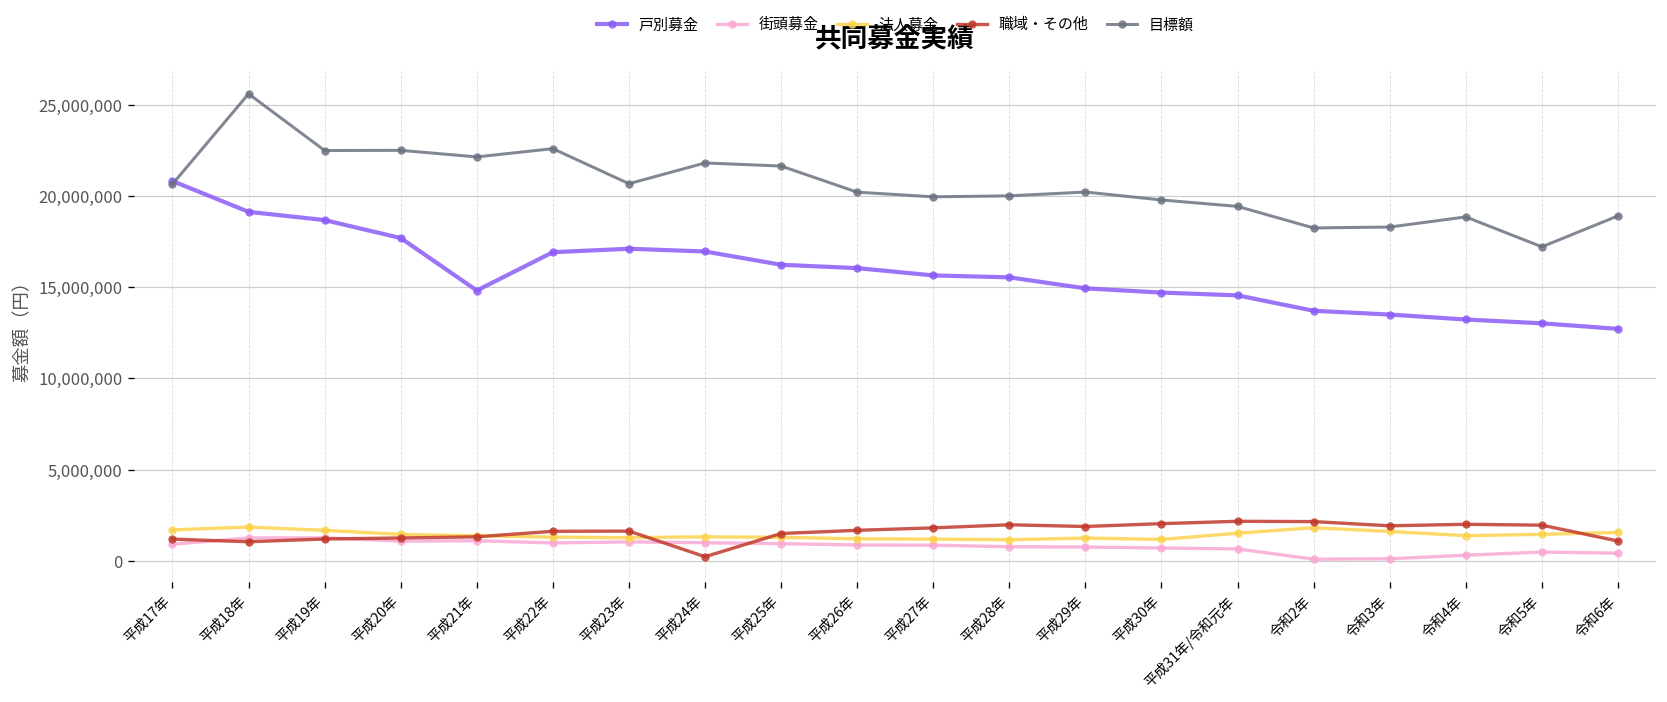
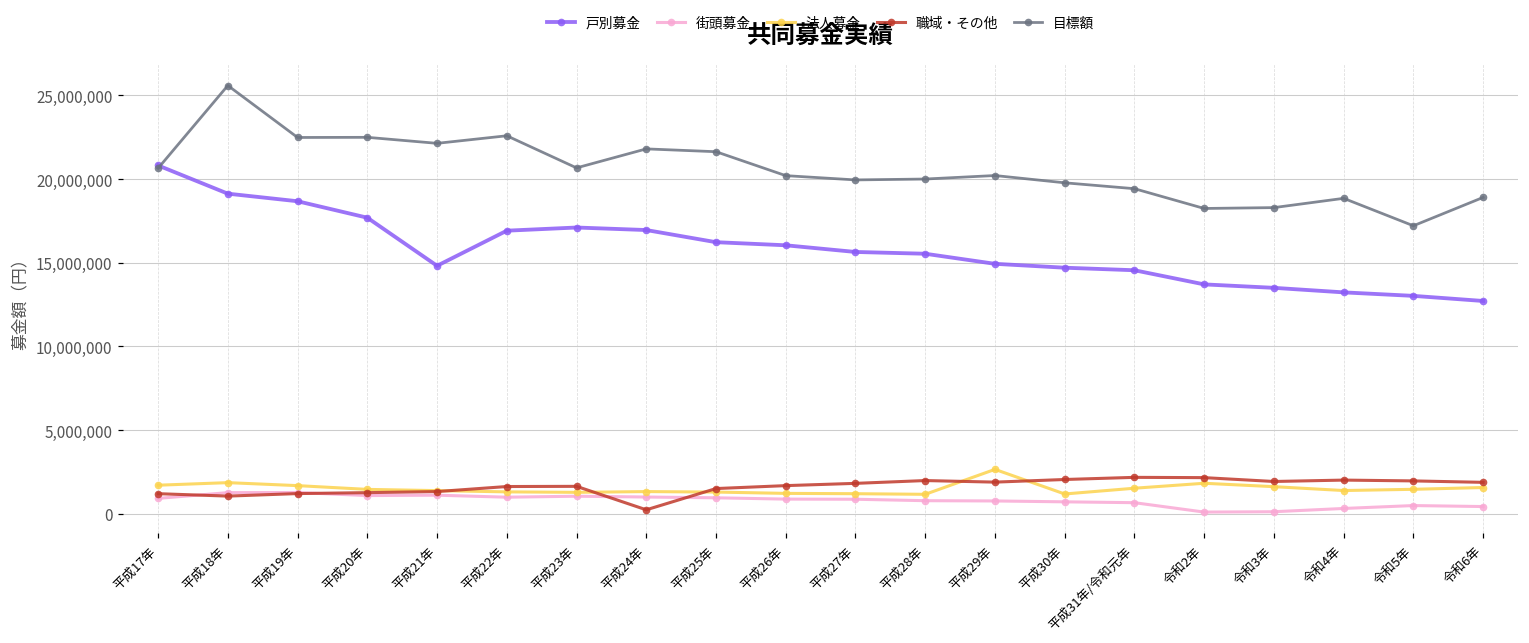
  {
    "戸別募金": {
      "平成18年": "19,100,000",
      "平成19年": "18,700,000",
      "平成20年": "17,700,000",
      "平成21年": "14,800,000",
      "平成22年": "16,900,000",
      "平成23年": "17,100,000",
      "平成24年": "17,000,000",
      "平成25年": "16,200,000",
      "平成26年": "16,000,000",
      "平成27年": "15,600,000",
      "平成28年": "15,500,000",
      "平成29年": "14,900,000",
      "平成30年": "14,700,000",
      "平成31年/令和元年": "14,600,000",
      "令和2年": "13,700,000",
      "令和3年": "13,500,000",
      "令和4年": "13,200,000",
      "令和5年": "13,000,000",
      "令和6年": "12,700,000"
    },
    "街頭募金": {
      "平成17年": "900,000",
      "平成18年": "1,300,000",
      "平成20年": "1,100,000",
      "平成21年": "1,100,000",
      "平成22年": "1,000,000",
      "平成23年": "1,000,000",
      "平成24年": "1,000,000",
      "平成25年": "1,000,000",
      "平成26年": "900,000",
      "平成27年": "900,000",
      "平成28年": "800,000",
      "平成29年": "800,000",
      "平成30年": "700,000",
      "平成31年/令和元年": "700,000",
      "令和2年": "100,000",
      "令和3年": "100,000",
      "令和4年": "300,000",
      "令和5年": "500,000",
      "令和6年": "400,000"
    },
    "法人募金": {
      "平成17年": "1,700,000",
      "平成18年": "1,900,000",
      "平成19年": "1,700,000",
      "平成20年": "1,500,000",
      "平成22年": "1,300,000",
      "平成23年": "1,300,000",
      "平成24年": "1,300,000",
      "平成25年": "1,300,000",
      "平成26年": "1,200,000",
      "平成27年": "1,200,000",
      "平成28年": "1,200,000",
-     "平成29年": "1,300,000",
+     "平成29年": "2,700,000",
      "平成30年": "1,200,000",
      "平成31年/令和元年": "1,500,000",
      "令和2年": "1,800,000",
      "令和3年": "1,600,000",
      "令和4年": "1,400,000",
      "令和5年": "1,500,000",
      "令和6年": "1,600,000"
    },
    "職域・その他": {
      "平成17年": "1,200,000",
      "平成18年": "1,100,000",
      "平成20年": "1,300,000",
      "平成22年": "1,600,000",
      "平成23年": "1,600,000",
      "平成24年": "200,000",
      "平成25年": "1,500,000",
      "平成26年": "1,700,000",
      "平成27年": "1,800,000",
      "平成28年": "2,000,000",
      "平成29年": "1,900,000",
      "平成30年": "2,000,000",
      "平成31年/令和元年": "2,200,000",
      "令和2年": "2,200,000",
      "令和3年": "1,900,000",
      "令和4年": "2,000,000",
      "令和5年": "2,000,000",
-     "令和6年": "1,100,000"
+     "令和6年": "1,900,000"
    },
    "目標額": {
      "平成18年": "25,600,000",
      "平成19年": "22,500,000",
      "平成20年": "22,500,000",
      "平成21年": "22,100,000",
      "平成22年": "22,600,000",
      "平成23年": "20,700,000",
      "平成24年": "21,800,000",
      "平成25年": "21,600,000",
      "平成26年": "20,200,000",
      "平成27年": "20,000,000",
      "平成28年": "20,000,000",
      "平成29年": "20,200,000",
      "平成30年": "19,800,000",
      "平成31年/令和元年": "19,400,000",
      "令和2年": "18,200,000",
      "令和3年": "18,300,000",
      "令和4年": "18,800,000",
      "令和5年": "17,200,000",
      "令和6年": "18,900,000"
    }
  }
